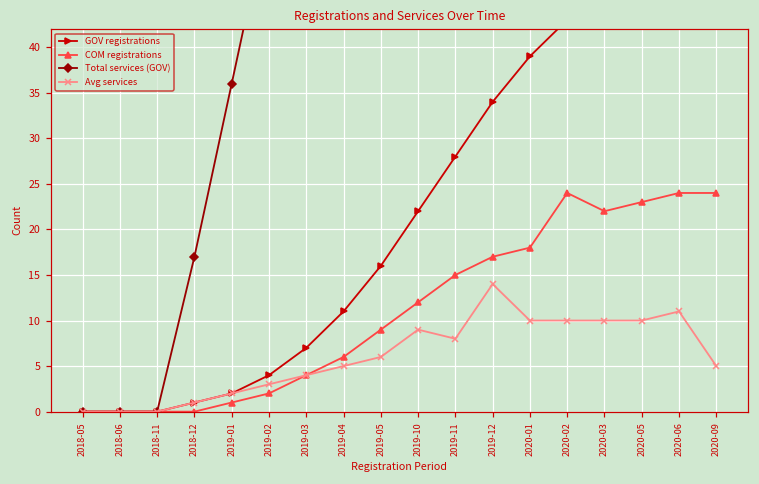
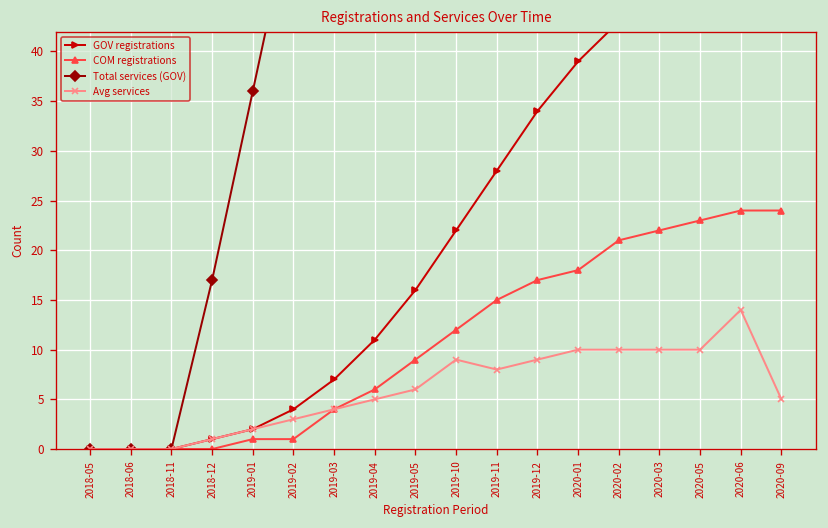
  {
    "COM registrations": {
      "2018-12": 0,
      "2019-01": 1,
-     "2019-02": 2,
+     "2019-02": 1,
      "2019-04": 6,
      "2019-05": 9,
      "2019-10": 12,
      "2019-11": 15,
      "2019-12": 17,
      "2020-01": 18,
-     "2020-02": 24,
+     "2020-02": 21,
      "2020-03": 22,
      "2020-05": 23,
      "2020-06": 24,
      "2020-09": 24
    },
    "Avg services": {
      "2019-02": 3,
      "2019-04": 5,
      "2019-05": 6,
      "2019-10": 9,
      "2019-11": 8,
-     "2019-12": 14,
+     "2019-12": 9,
      "2020-01": 10,
      "2020-02": 10,
      "2020-03": 10,
      "2020-05": 10,
-     "2020-06": 11,
+     "2020-06": 14,
      "2020-09": 5
    }
  }
